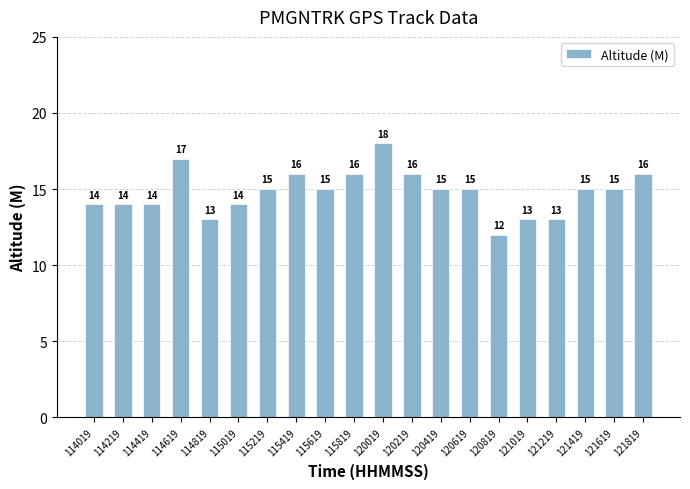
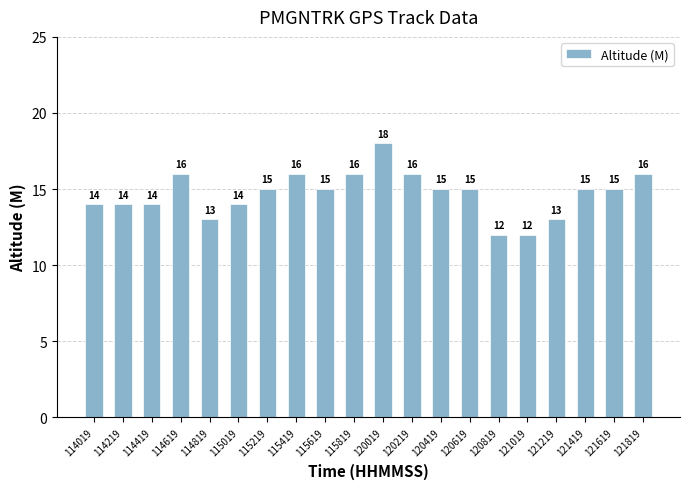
  {
    "114019": 14,
    "114219": 14,
    "114419": 14,
-   "114619": 17,
+   "114619": 16,
    "114819": 13,
    "115019": 14,
    "115219": 15,
    "115419": 16,
    "115619": 15,
    "115819": 16,
    "120019": 18,
    "120219": 16,
    "120419": 15,
    "120619": 15,
    "120819": 12,
-   "121019": 13,
+   "121019": 12,
    "121219": 13,
    "121419": 15,
    "121619": 15,
    "121819": 16
  }
